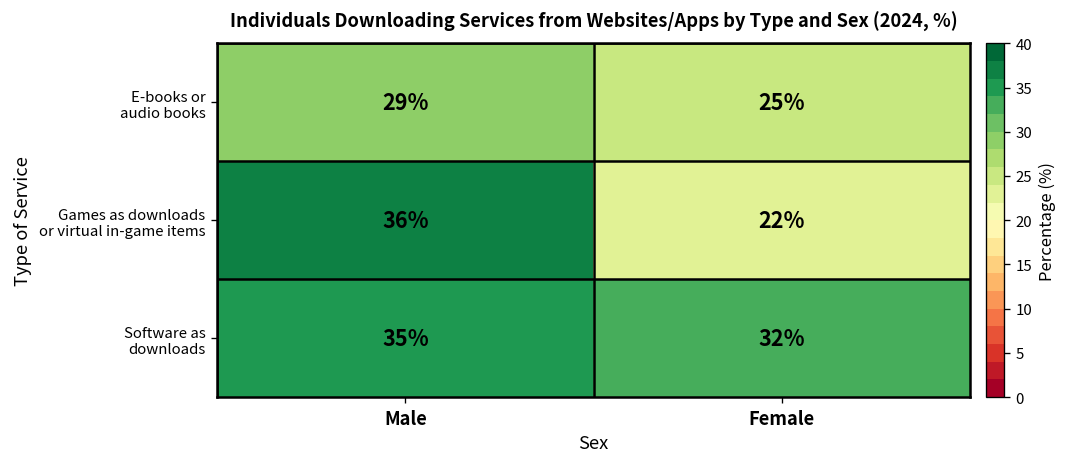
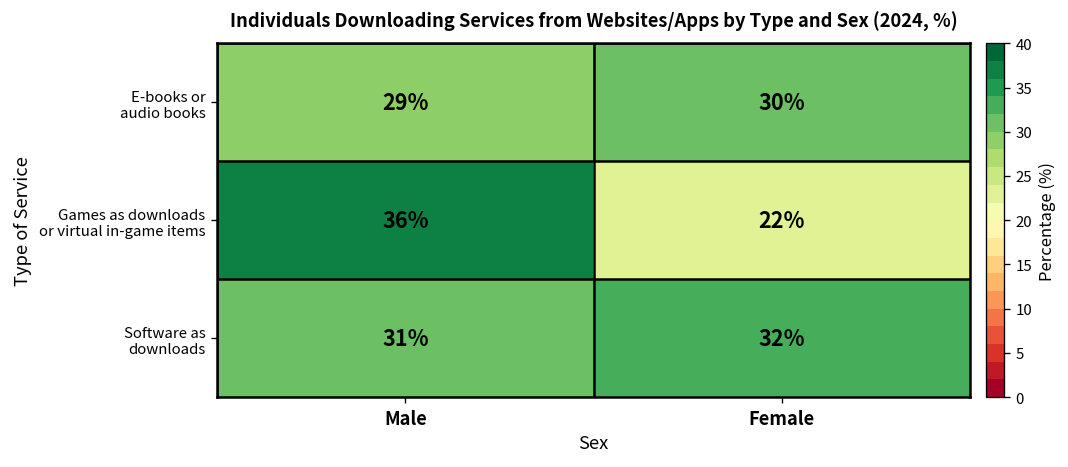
  {
    "E-books or audio books": {
      "Male": "29%",
-     "Female": "25%"
+     "Female": "30%"
    },
    "Games as downloads or virtual in-game items": {
      "Male": "36%",
      "Female": "22%"
    },
    "Software as downloads": {
-     "Male": "35%",
+     "Male": "31%",
      "Female": "32%"
    }
  }
